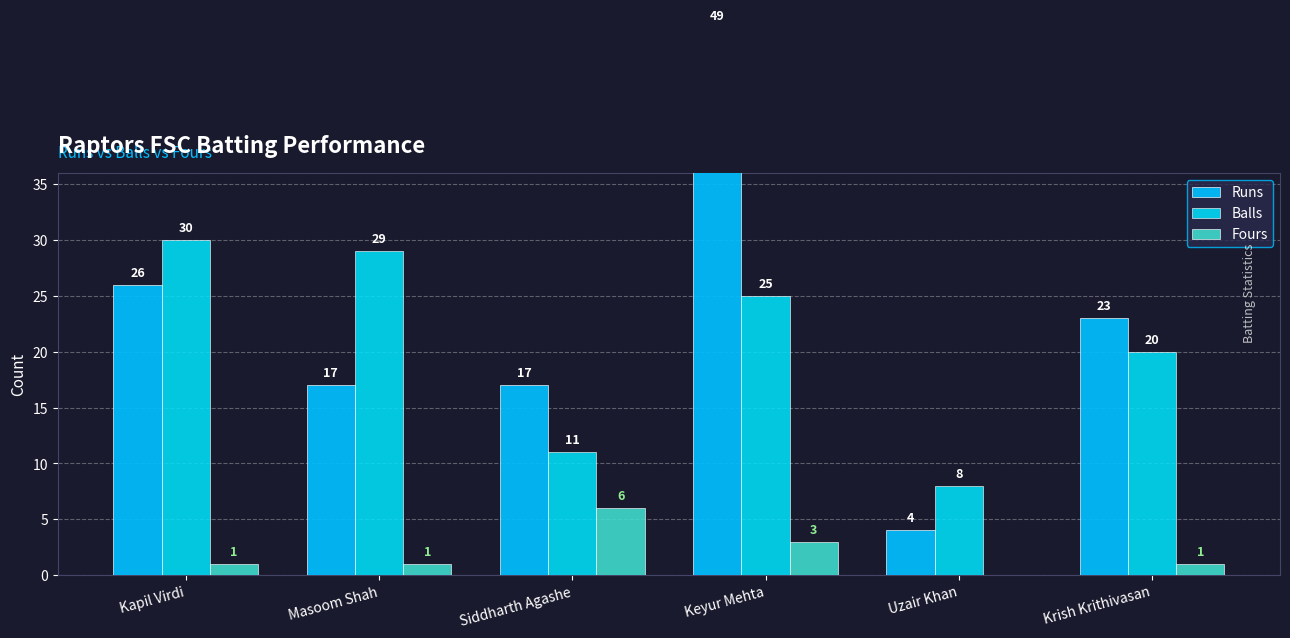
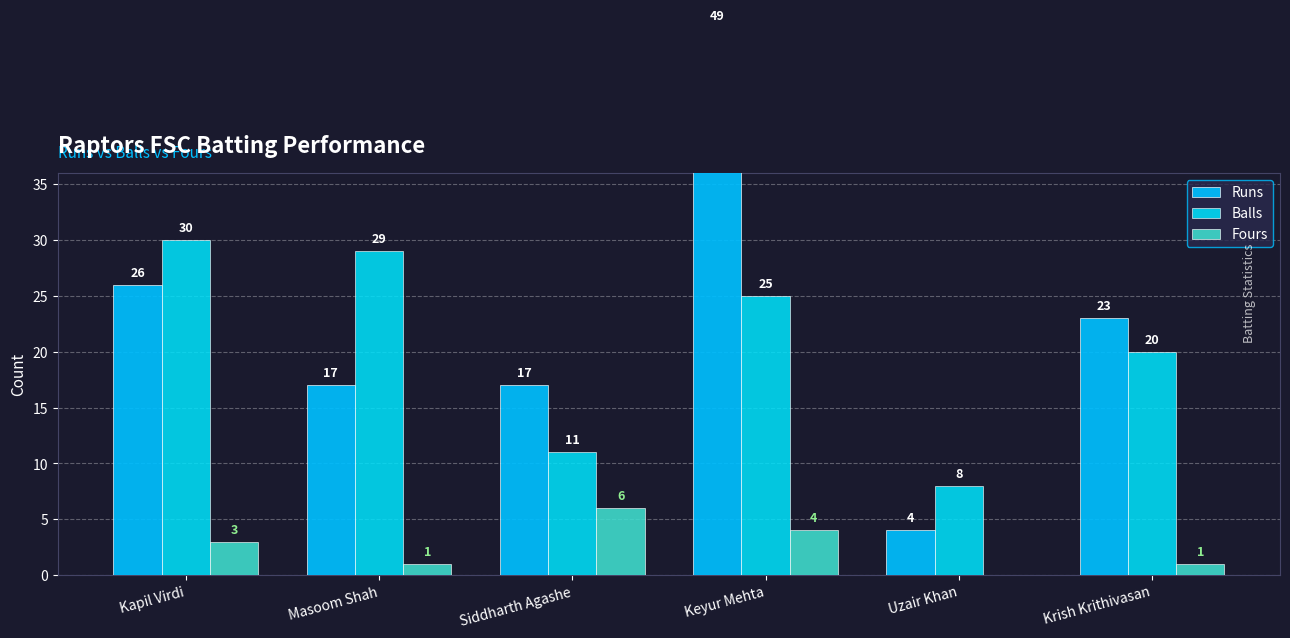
  {
    "Fours": {
-     "Kapil Virdi": 1,
+     "Kapil Virdi": 3,
      "Masoom Shah": 1,
      "Siddharth Agashe": 6,
-     "Keyur Mehta": 3,
+     "Keyur Mehta": 4,
      "Krish Krithivasan": 1
    }
  }
